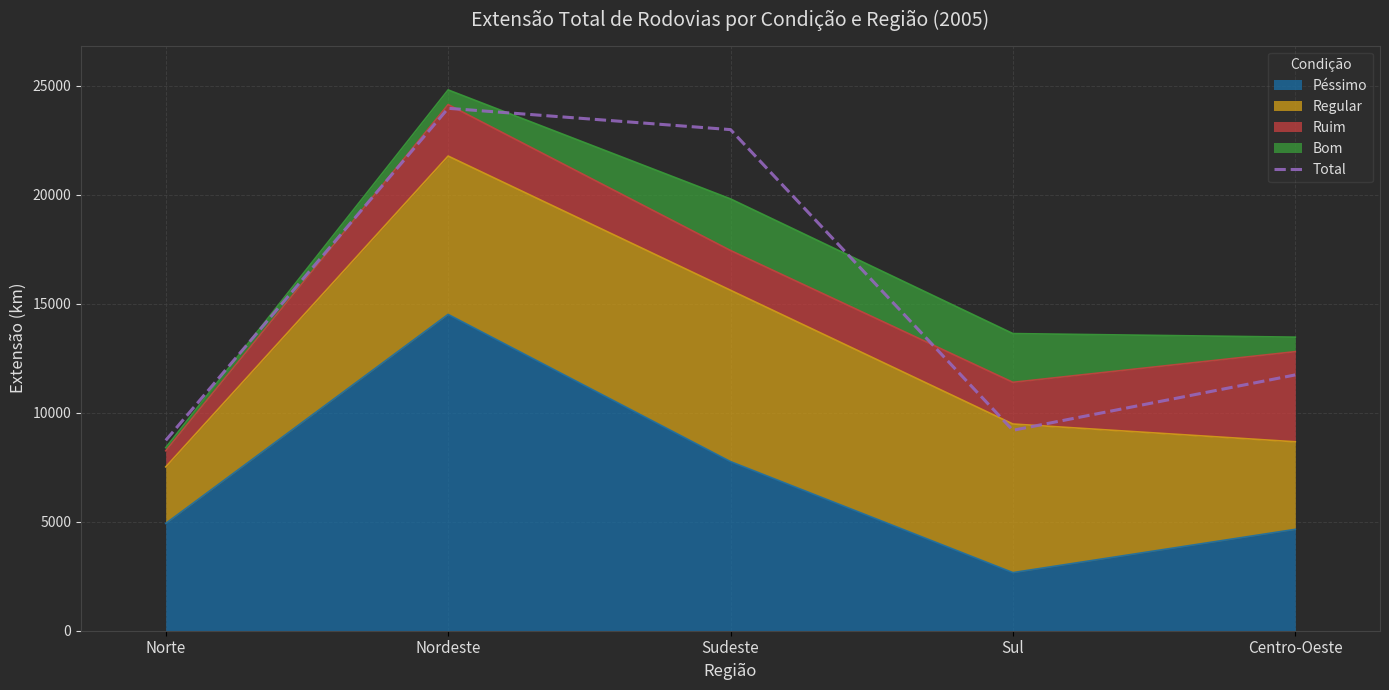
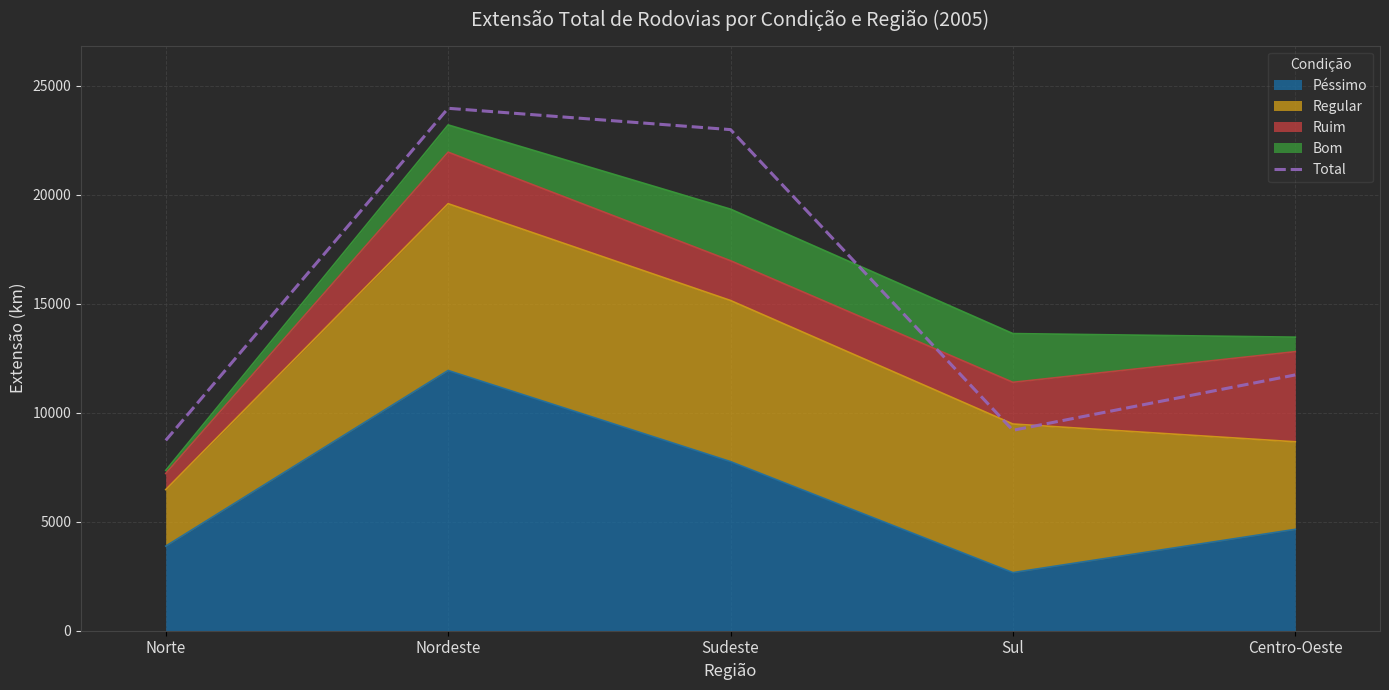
  {
    "Péssimo": {
-     "Norte": 4900,
-     "Nordeste": 14500,
+     "Norte": 3900,
+     "Nordeste": 11900,
      "Sudeste": 7800,
      "Sul": 2700,
      "Centro-Oeste": 4700
    },
    "Regular": {
      "Norte": 2600,
-     "Nordeste": 7300,
-     "Sudeste": 7900,
+     "Nordeste": 7700,
+     "Sudeste": 7400,
      "Sul": 6800,
      "Centro-Oeste": 4000
    },
    "Ruim": {
      "Norte": 700,
      "Nordeste": 2400,
      "Sudeste": 1800,
      "Sul": 1900,
      "Centro-Oeste": 4100
    },
    "Bom": {
      "Norte": 100,
-     "Nordeste": 700,
+     "Nordeste": 1300,
      "Sudeste": 2400,
      "Sul": 2200,
      "Centro-Oeste": 700
    },
    "Total": {
      "Norte": 8700,
      "Nordeste": 24000,
      "Sudeste": 23000,
      "Sul": 9200,
      "Centro-Oeste": 11700
    }
  }
